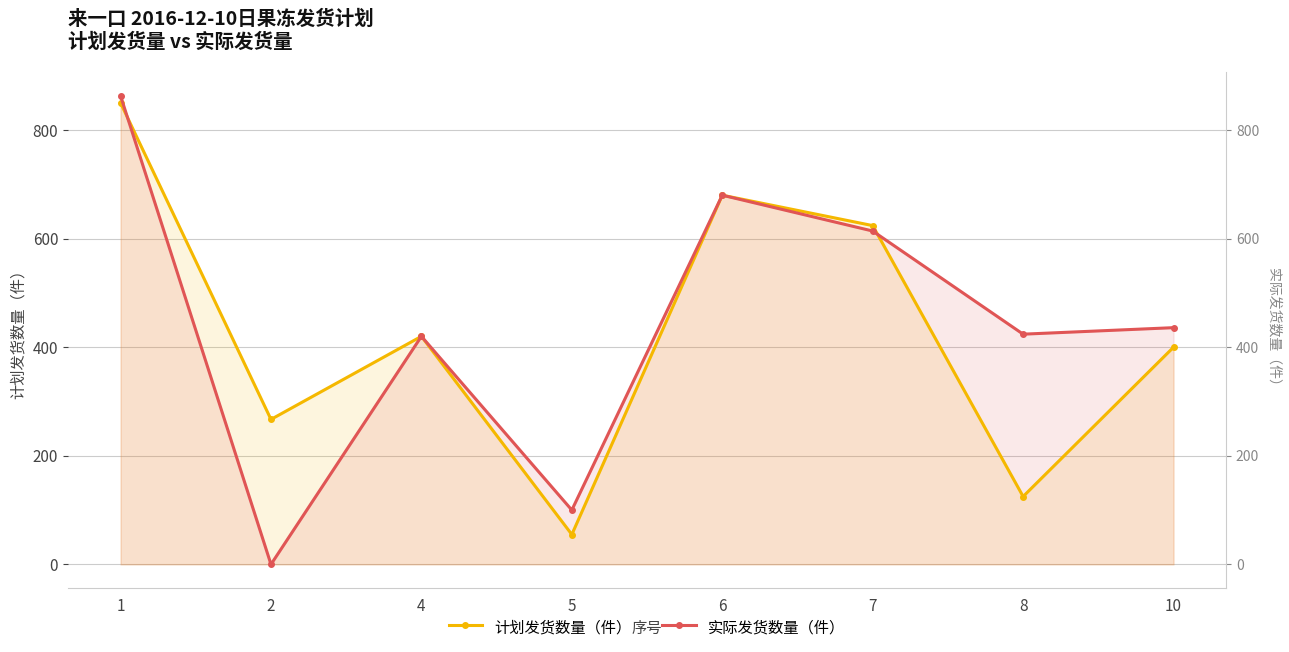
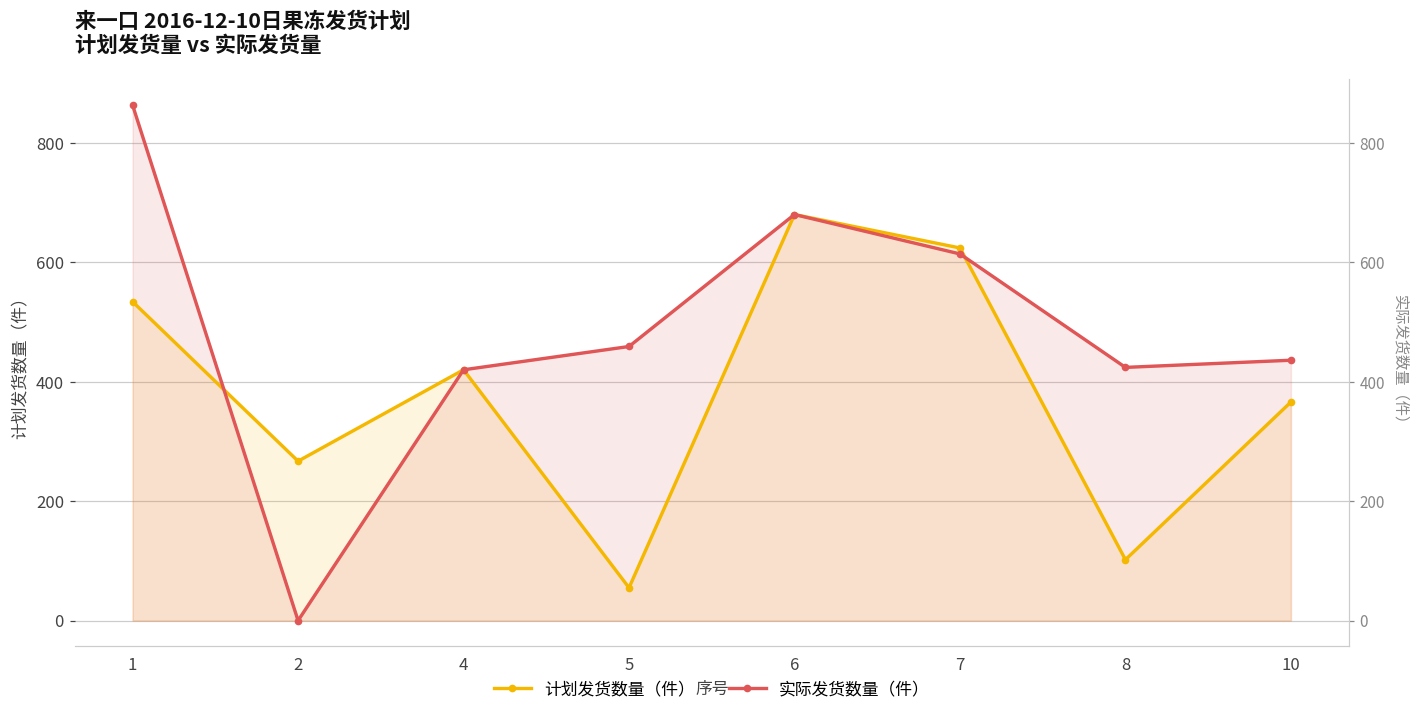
  {
    "计划发货数量（件）": {
-     "1": 850,
+     "1": 530,
      "2": 270,
      "5": 60,
      "7": 620,
-     "8": 130,
-     "10": 400
+     "8": 100,
+     "10": 370
    },
    "实际发货数量（件）": {
      "1": 860,
      "2": 0,
-     "5": 100,
+     "5": 460,
      "7": 610,
      "8": 420,
      "10": 440
    }
  }
